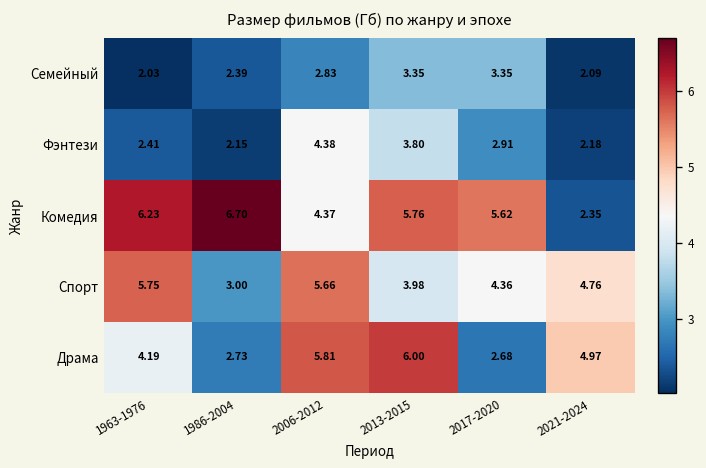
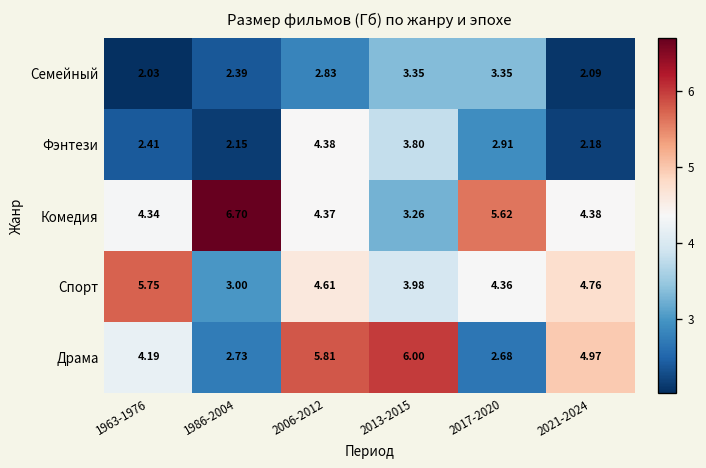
  {
    "Семейный": {
      "1963-1976": 2.03,
      "1986-2004": 2.39,
      "2006-2012": 2.83,
      "2013-2015": 3.35,
      "2017-2020": 3.35,
      "2021-2024": 2.09
    },
    "Фэнтези": {
      "1963-1976": 2.41,
      "1986-2004": 2.15,
      "2006-2012": 4.38,
      "2013-2015": 3.80,
      "2017-2020": 2.91,
      "2021-2024": 2.18
    },
    "Комедия": {
-     "1963-1976": 6.23,
+     "1963-1976": 4.34,
      "1986-2004": 6.70,
      "2006-2012": 4.37,
-     "2013-2015": 5.76,
+     "2013-2015": 3.26,
      "2017-2020": 5.62,
-     "2021-2024": 2.35
+     "2021-2024": 4.38
    },
    "Спорт": {
      "1963-1976": 5.75,
      "1986-2004": 3.00,
-     "2006-2012": 5.66,
+     "2006-2012": 4.61,
      "2013-2015": 3.98,
      "2017-2020": 4.36,
      "2021-2024": 4.76
    },
    "Драма": {
      "1963-1976": 4.19,
      "1986-2004": 2.73,
      "2006-2012": 5.81,
      "2013-2015": 6.00,
      "2017-2020": 2.68,
      "2021-2024": 4.97
    }
  }
